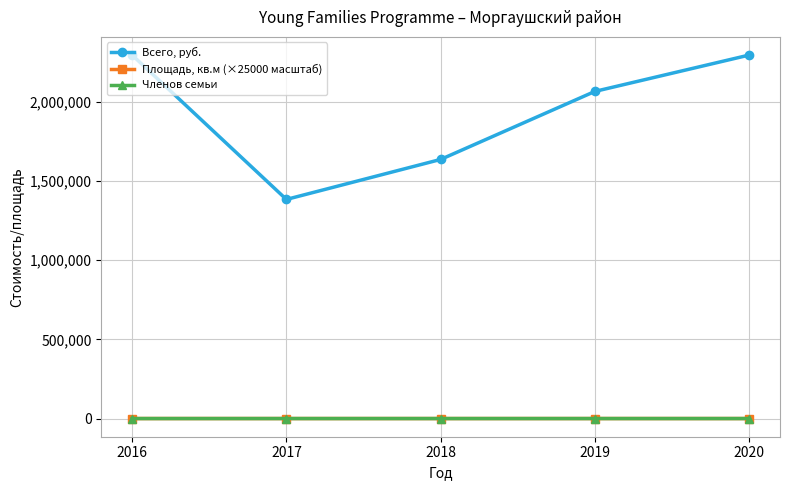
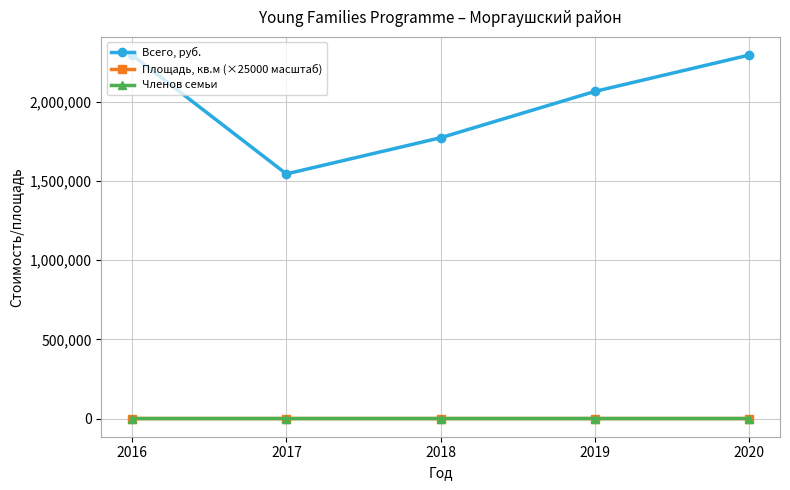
  {
    "Всего, руб.": {
-     "2017": "1,380,000",
-     "2018": "1,640,000",
+     "2017": "1,540,000",
+     "2018": "1,770,000",
      "2019": "2,070,000",
      "2020": "2,300,000"
    },
    "Членов семьи": {
      "2016": "0",
      "2017": "0",
      "2018": "0",
      "2019": "0",
      "2020": "0"
    }
  }
